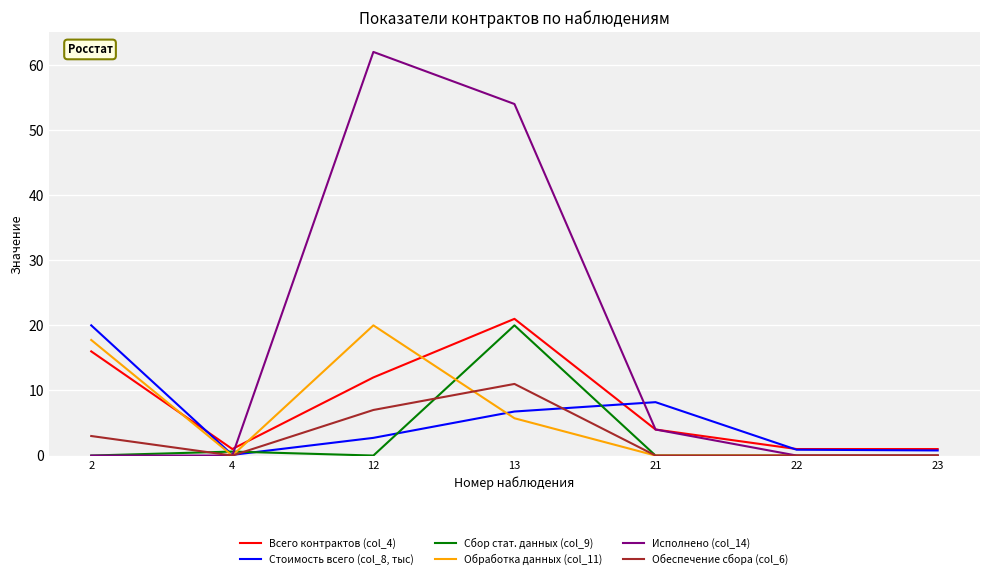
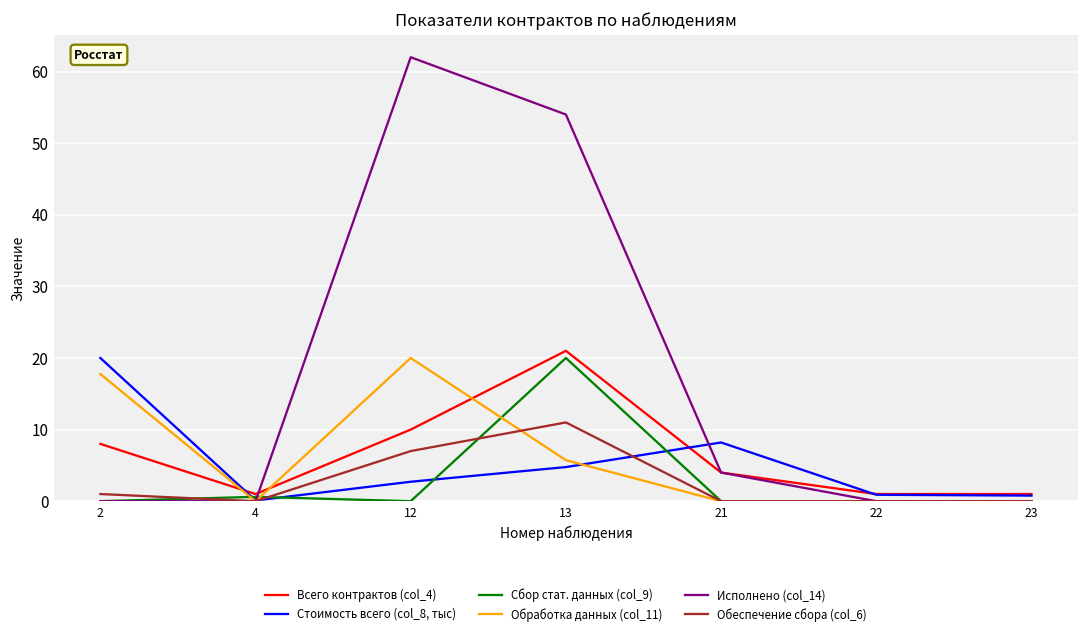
  {
    "Всего контрактов (col_4)": {
-     "2": 16,
+     "2": 8,
      "4": 1,
-     "12": 12,
+     "12": 10,
      "13": 21
    },
    "Стоимость всего (col_8, тыс)": {
      "2": 20,
      "12": 3,
-     "13": 7,
+     "13": 5,
      "21": 8
    },
    "Сбор стат. данных (col_9)": {
      "4": 1,
      "12": 0,
      "13": 20
    },
    "Обработка данных (col_11)": {
      "2": 18,
      "12": 20,
      "13": 6
    },
    "Исполнено (col_14)": {
      "12": 62,
      "13": 54
    },
    "Обеспечение сбора (col_6)": {
-     "2": 3,
+     "2": 1,
      "12": 7,
      "13": 11
    }
  }
